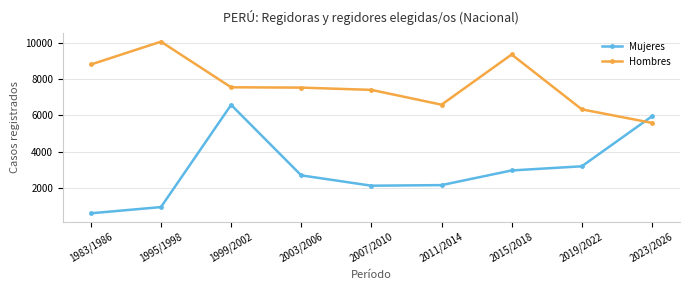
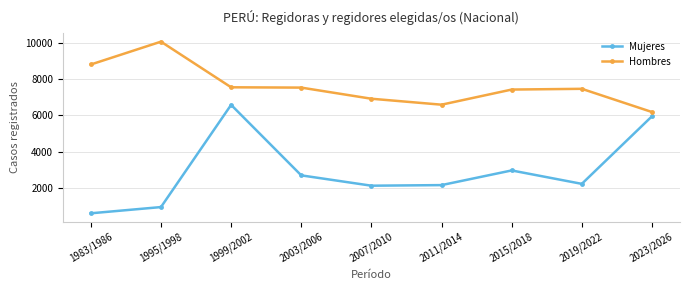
  {
    "Mujeres": {
      "1983/1986": 600,
      "1995/1998": 900,
      "1999/2002": 6600,
      "2003/2006": 2700,
      "2007/2010": 2100,
      "2011/2014": 2100,
      "2015/2018": 3000,
-     "2019/2022": 3200,
+     "2019/2022": 2200,
      "2023/2026": 5900
    },
    "Hombres": {
      "1983/1986": 8800,
      "1995/1998": 10100,
      "1999/2002": 7600,
      "2003/2006": 7500,
-     "2007/2010": 7400,
+     "2007/2010": 6900,
      "2011/2014": 6600,
-     "2015/2018": 9400,
-     "2019/2022": 6300,
-     "2023/2026": 5600
+     "2015/2018": 7400,
+     "2019/2022": 7500,
+     "2023/2026": 6200
    }
  }
